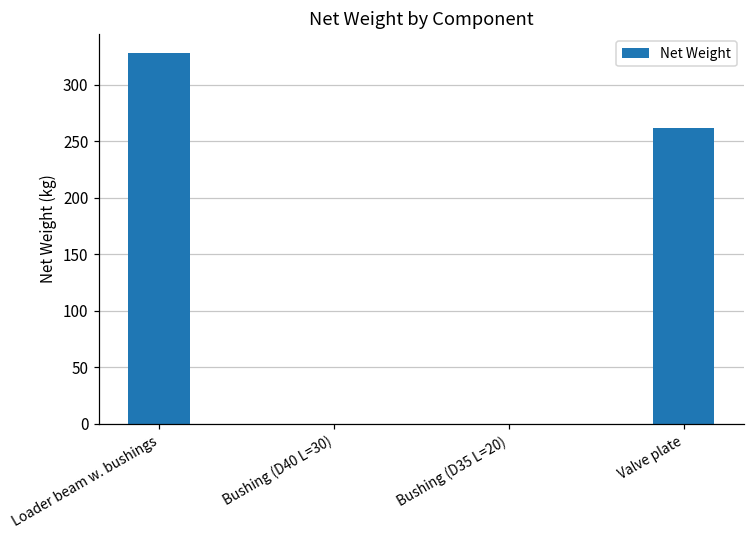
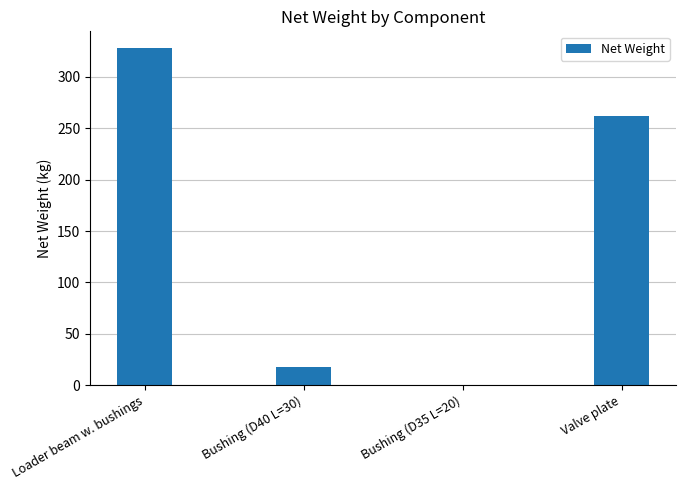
  {
    "Loader beam w. bushings": 328,
-   "Bushing (D40 L=30)": 0,
+   "Bushing (D40 L=30)": 17,
    "Valve plate": 262
  }
